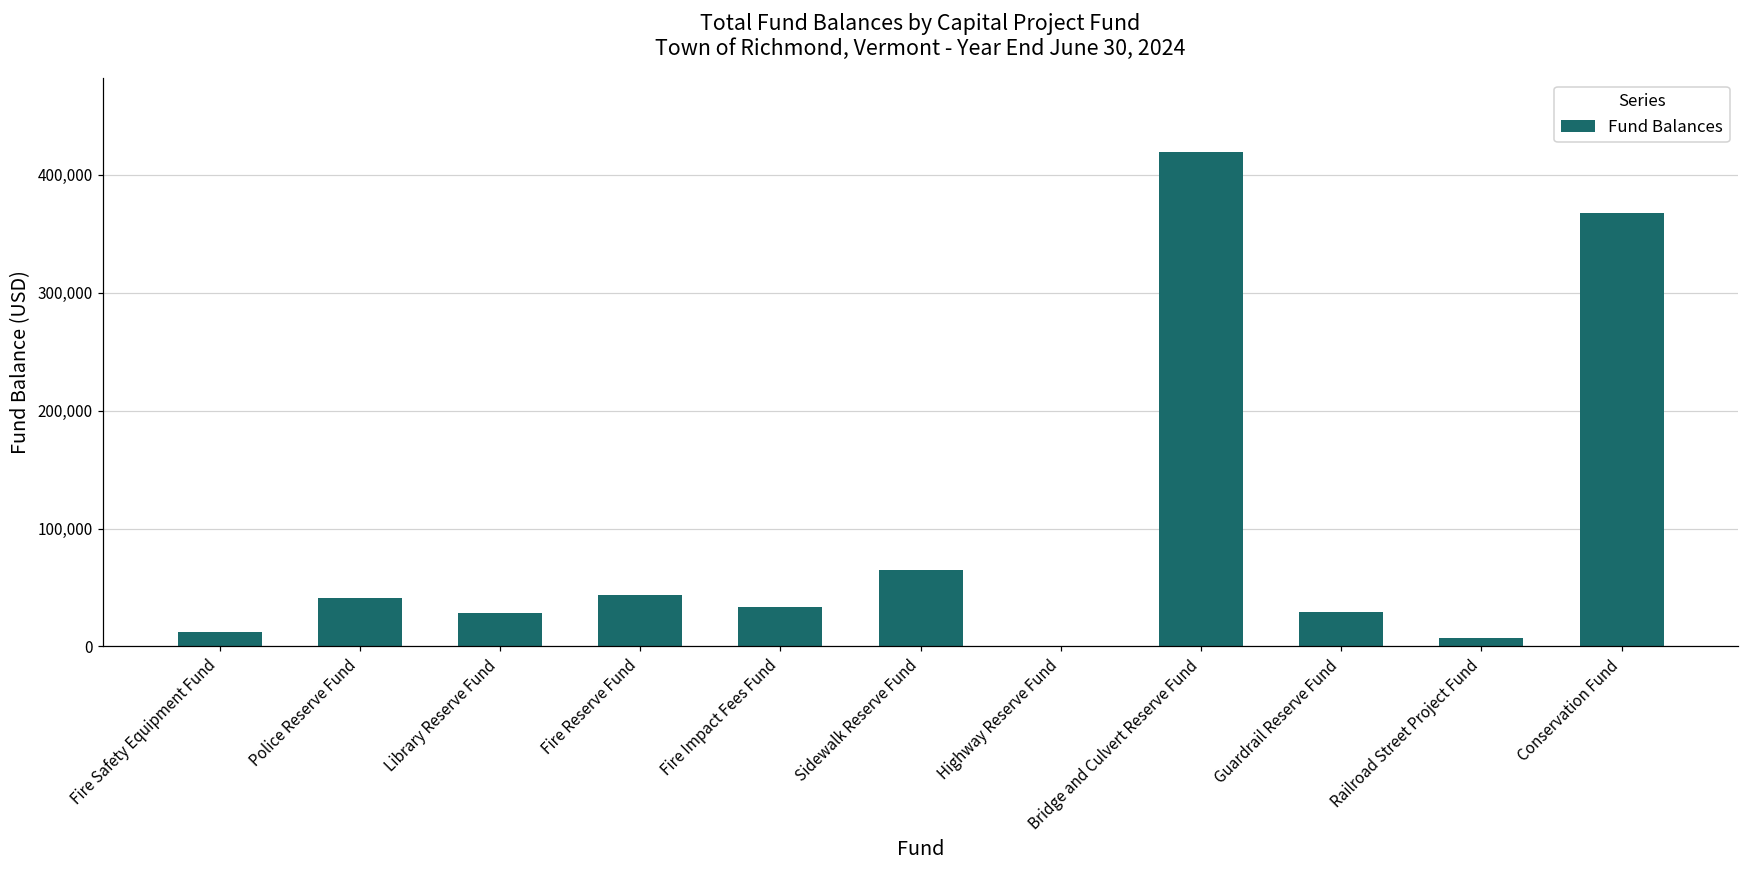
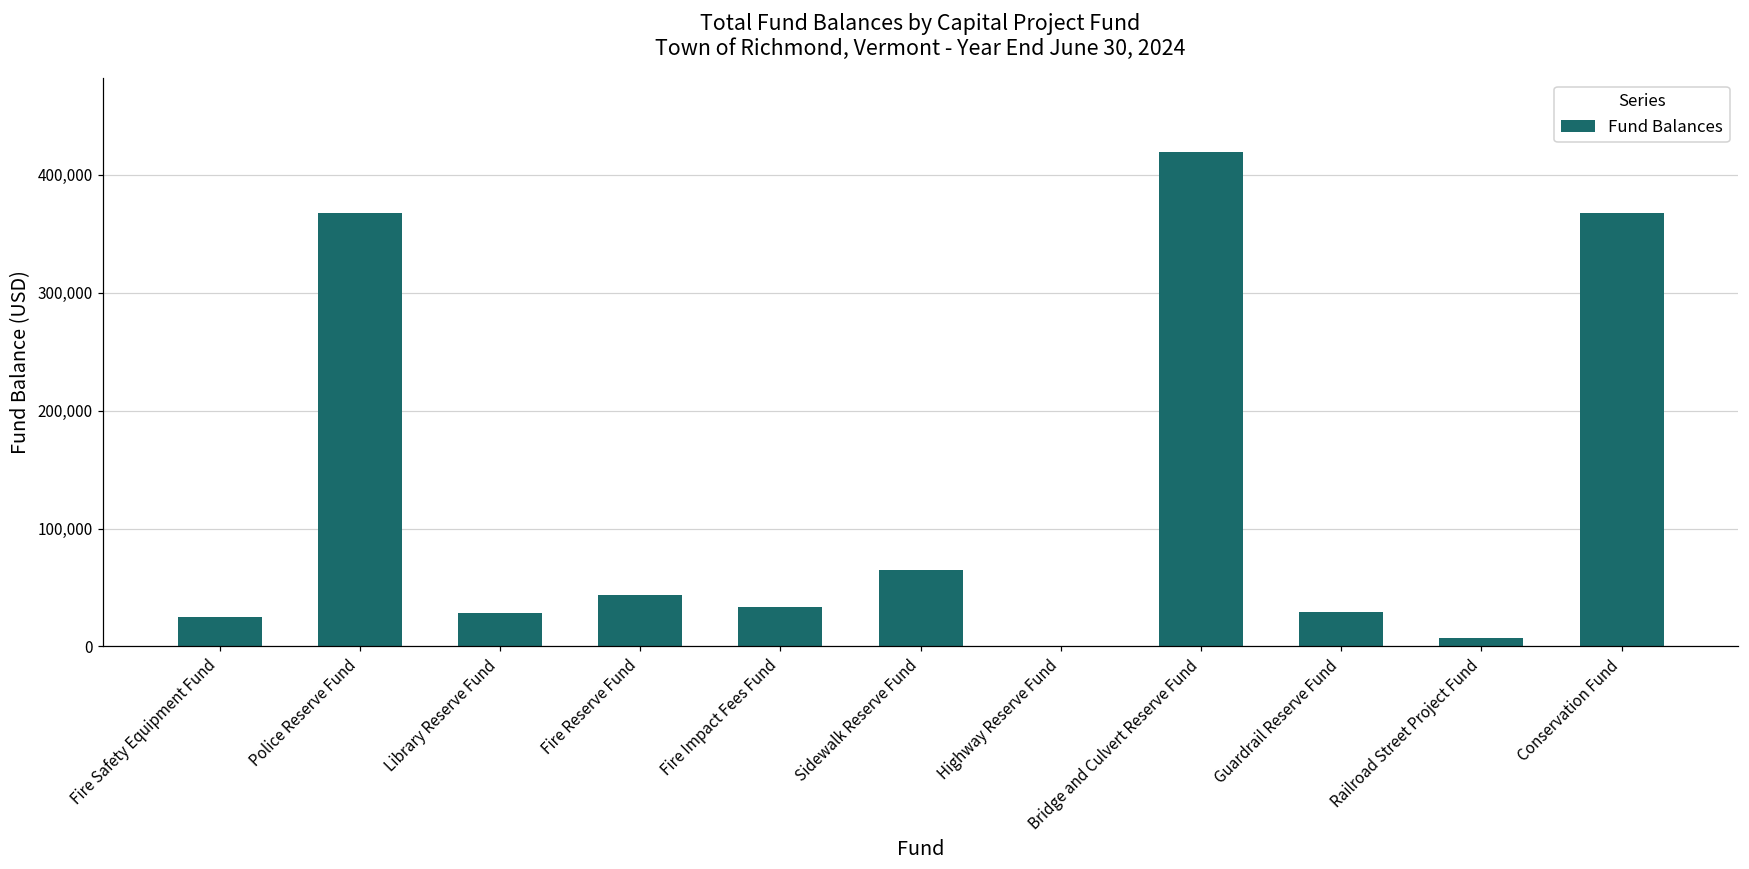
  {
-   "Fire Safety Equipment Fund": "12,000",
-   "Police Reserve Fund": "41,000",
+   "Fire Safety Equipment Fund": "25,000",
+   "Police Reserve Fund": "368,000",
    "Library Reserve Fund": "28,000",
    "Fire Reserve Fund": "43,000",
    "Fire Impact Fees Fund": "33,000",
    "Sidewalk Reserve Fund": "65,000",
    "Highway Reserve Fund": "0",
    "Bridge and Culvert Reserve Fund": "419,000",
    "Guardrail Reserve Fund": "29,000",
    "Railroad Street Project Fund": "7,000",
    "Conservation Fund": "367,000"
  }
